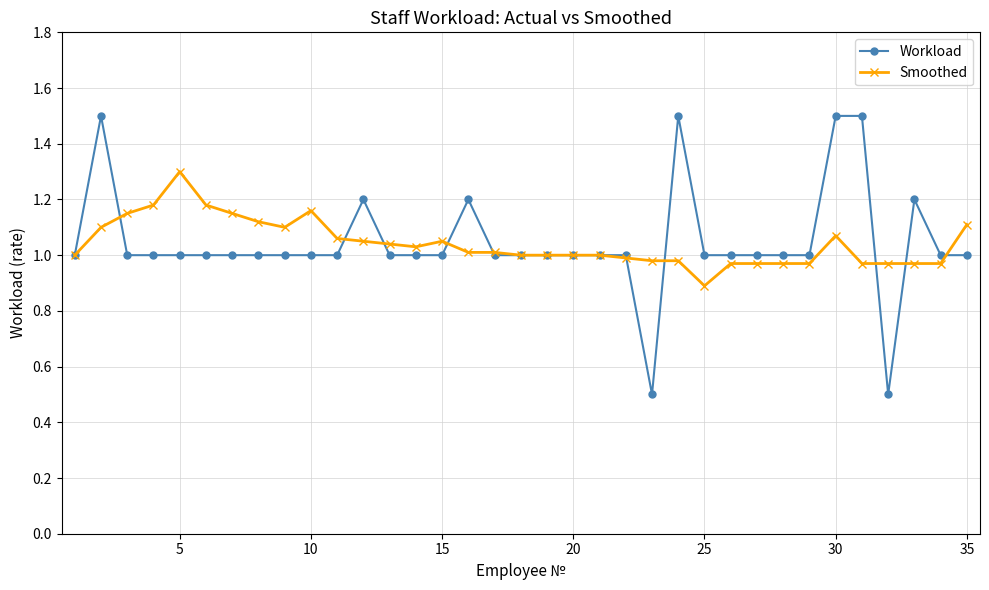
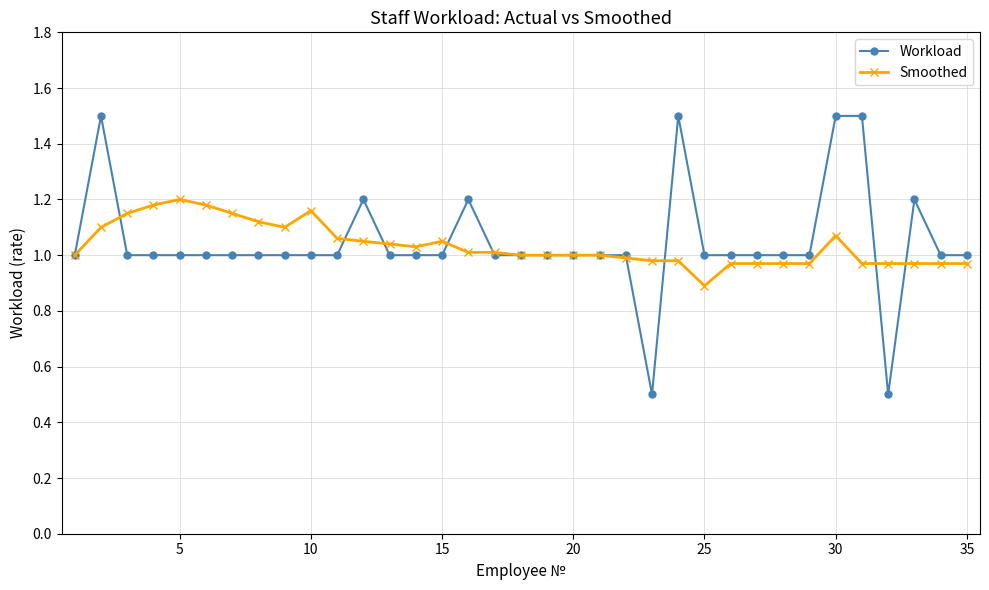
  {
    "Workload": {
      "5": 1.00,
      "10": 1.00,
      "15": 1.00,
      "25": 1.00,
      "30": 1.50,
      "35": 1.00
    },
    "Smoothed": {
-     "5": 1.3,
+     "5": 1.2,
      "10": 1.16,
      "15": 1.05,
      "25": 0.89,
      "30": 1.07,
-     "35": 1.11
+     "35": 0.97
    }
  }
